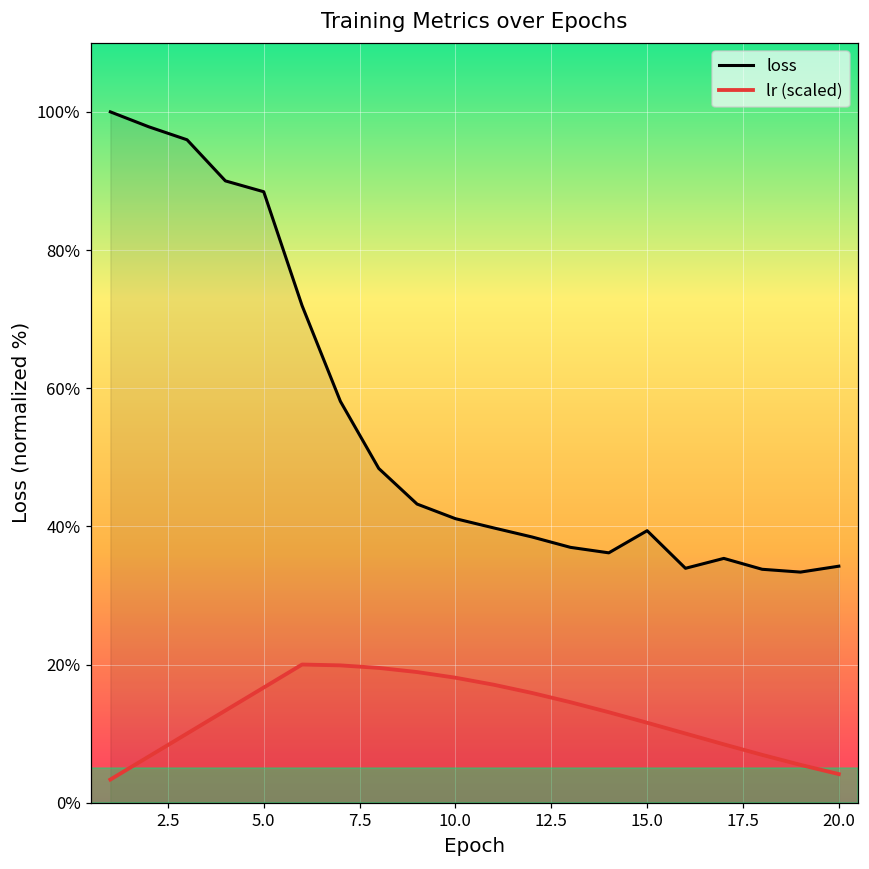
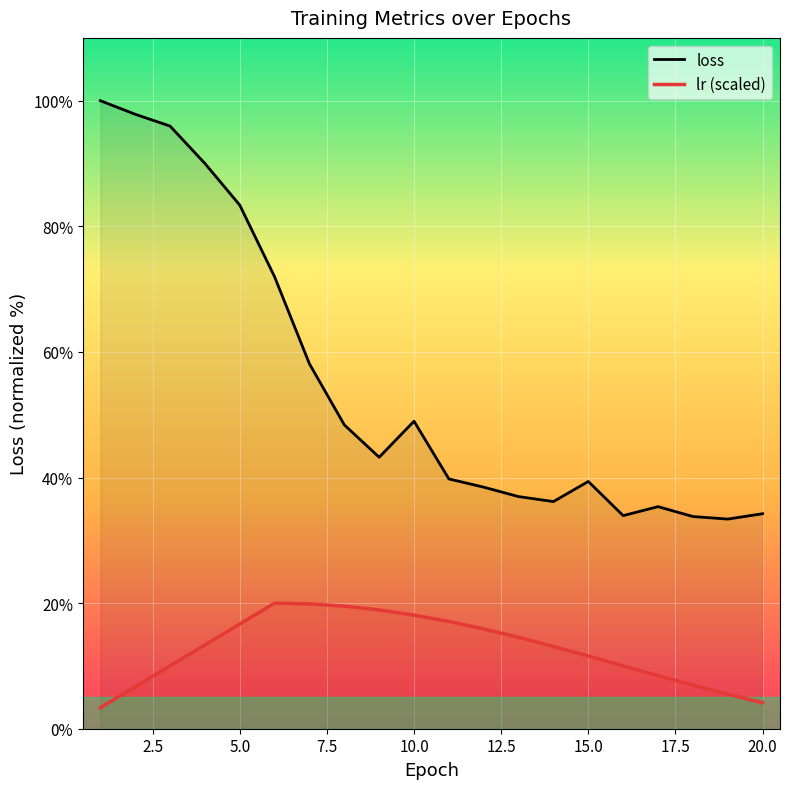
  {
    "loss": {
-     "5.0": "88%",
-     "10.0": "41%",
+     "5.0": "83%",
+     "10.0": "49%",
      "15.0": "39%",
      "20.0": "34%"
    },
    "lr (scaled)": {
      "5.0": "17%",
      "10.0": "18%",
      "15.0": "12%",
      "20.0": "4%"
    }
  }
